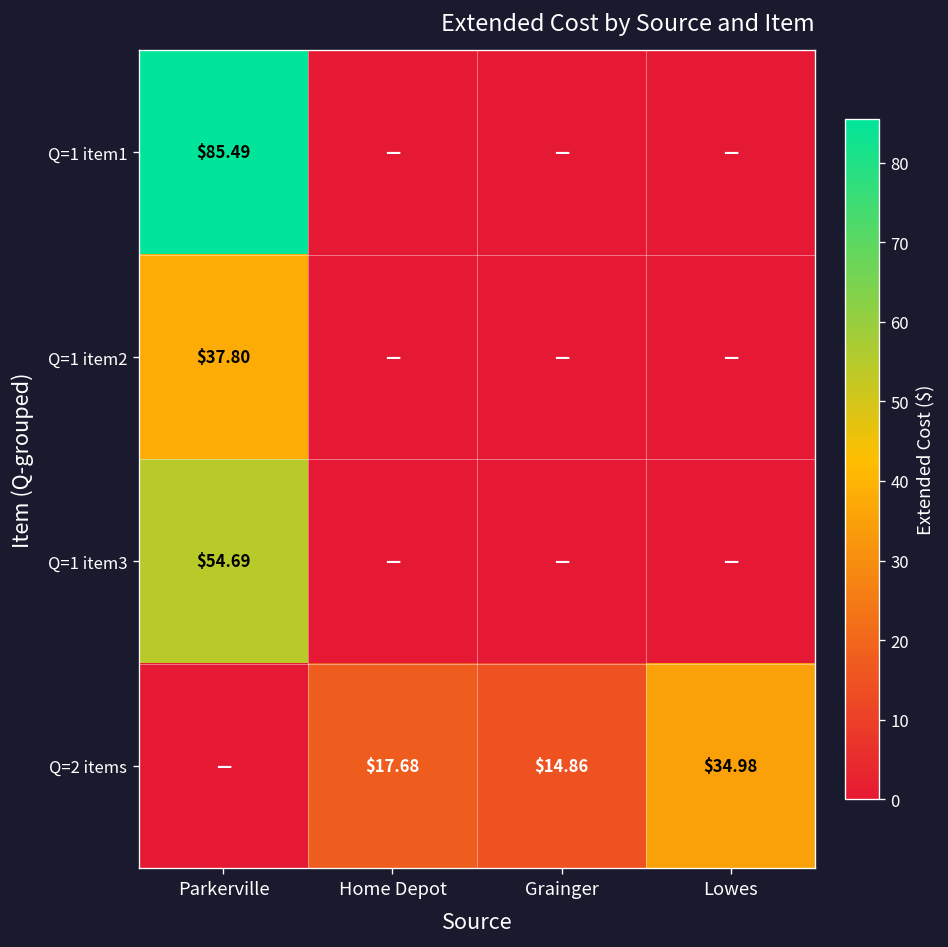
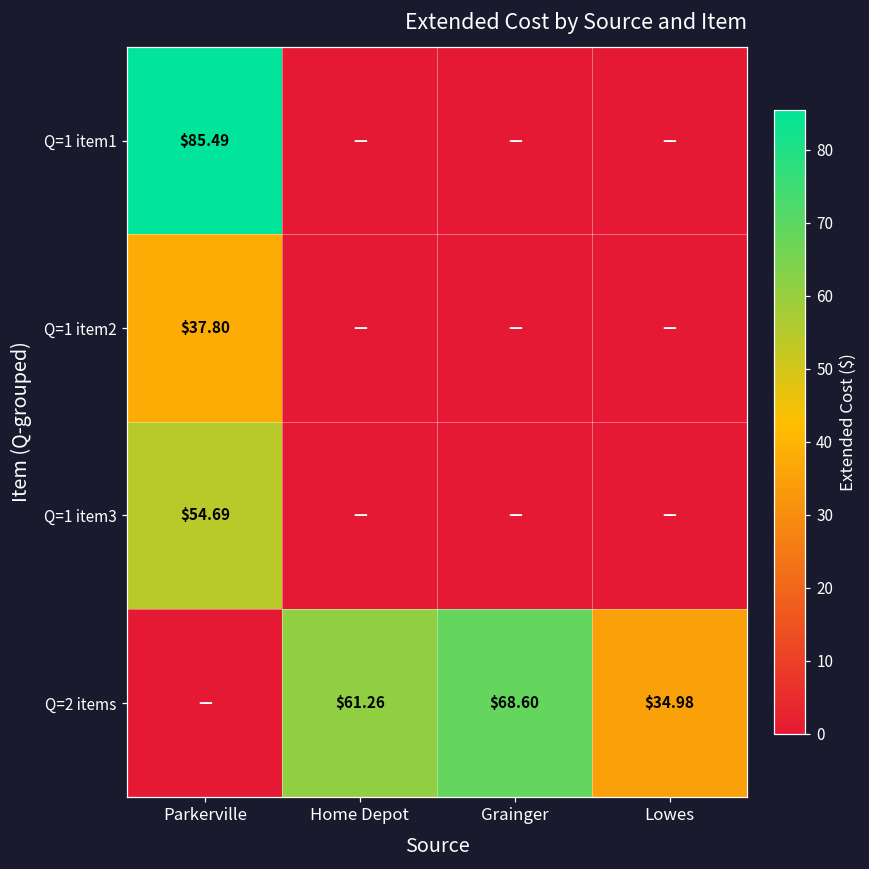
  {
    "Q=1 item1": {
      "Parkerville": "$85.49"
    },
    "Q=1 item2": {
      "Parkerville": "$37.80"
    },
    "Q=1 item3": {
      "Parkerville": "$54.69"
    },
    "Q=2 items": {
-     "Home Depot": "$17.68",
-     "Grainger": "$14.86",
+     "Home Depot": "$61.26",
+     "Grainger": "$68.60",
      "Lowes": "$34.98"
    }
  }
